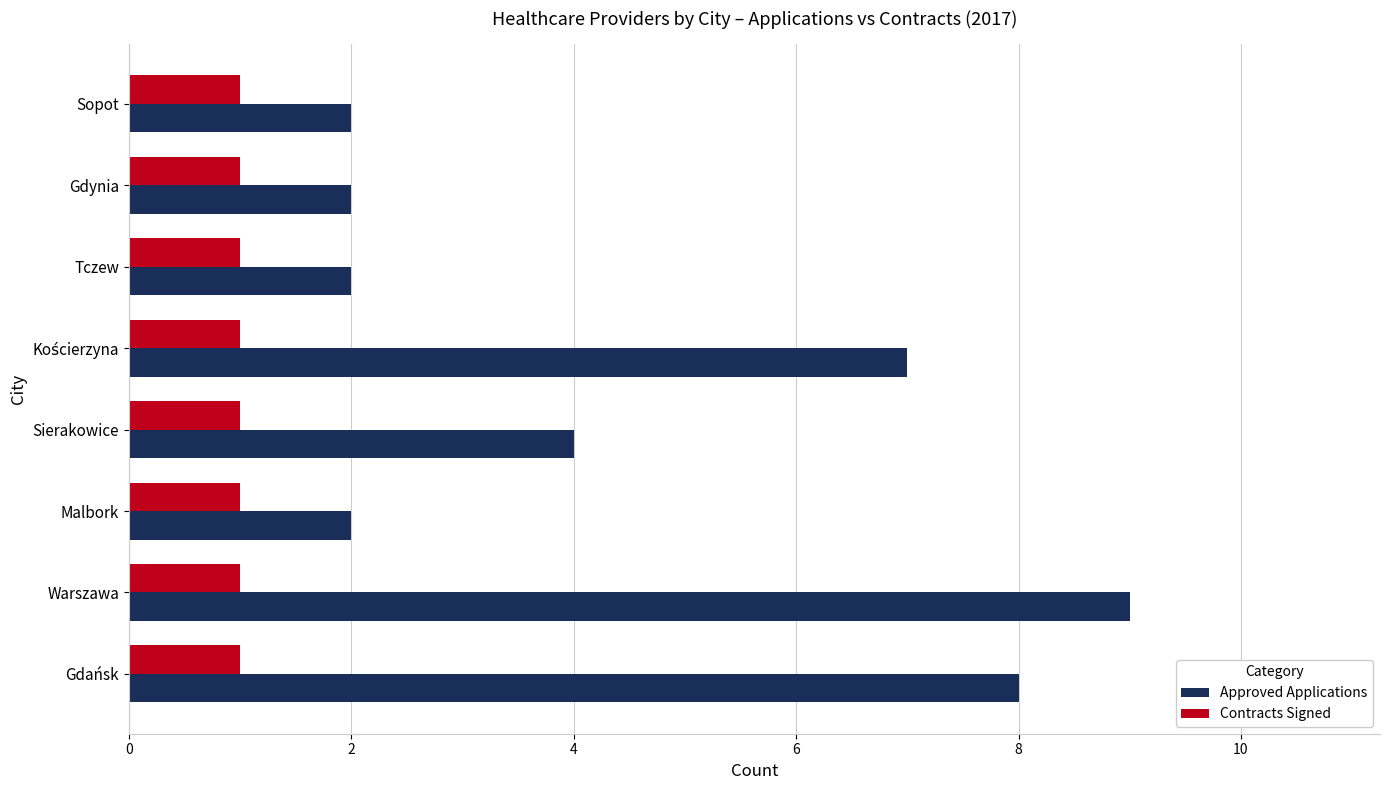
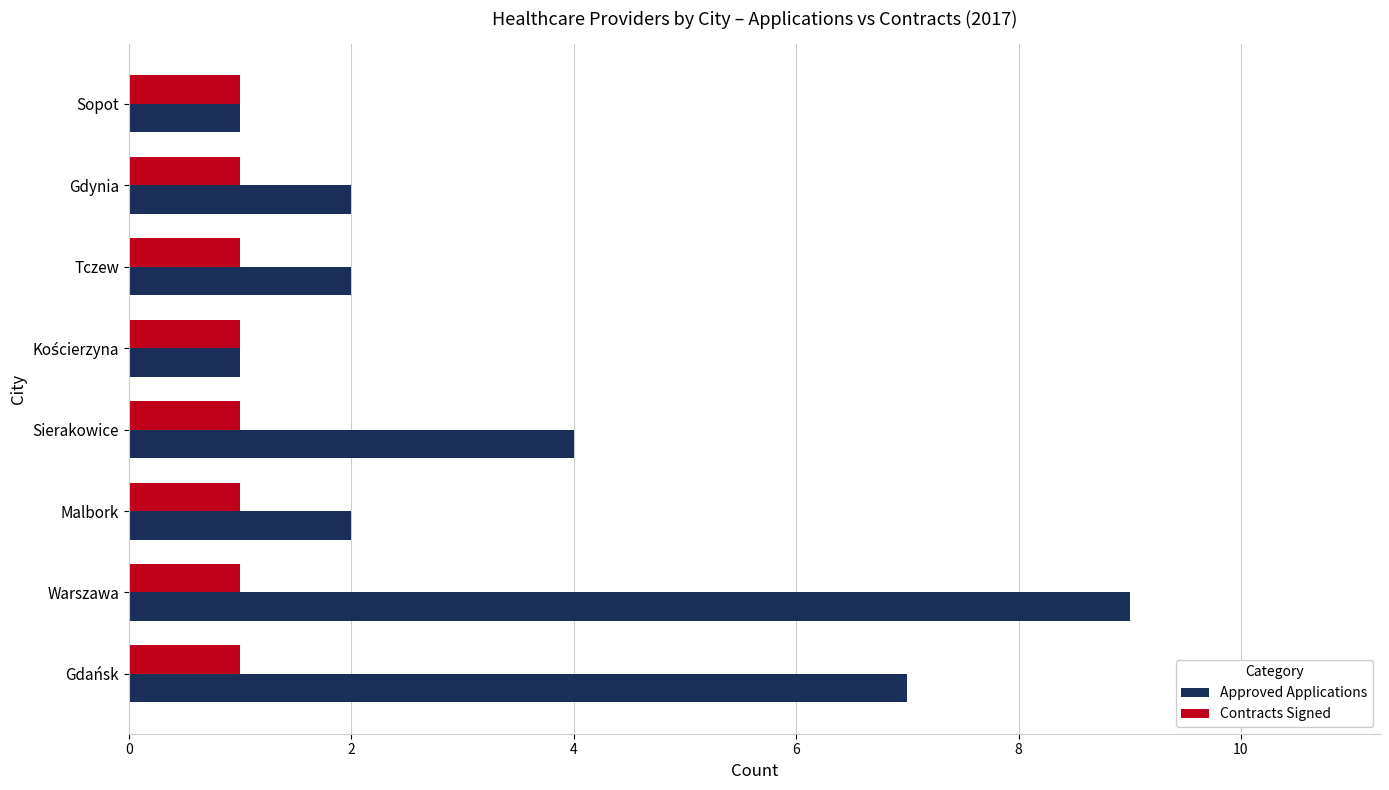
  {
    "Approved Applications": {
-     "Sopot": 2,
+     "Sopot": 1,
      "Gdynia": 2,
      "Tczew": 2,
-     "Kościerzyna": 7,
+     "Kościerzyna": 1,
      "Sierakowice": 4,
      "Malbork": 2,
      "Warszawa": 9,
-     "Gdańsk": 8
+     "Gdańsk": 7
    },
    "Contracts Signed": {
      "Sopot": 1,
      "Gdynia": 1,
      "Tczew": 1,
      "Kościerzyna": 1,
      "Sierakowice": 1,
      "Malbork": 1,
      "Warszawa": 1,
      "Gdańsk": 1
    }
  }
